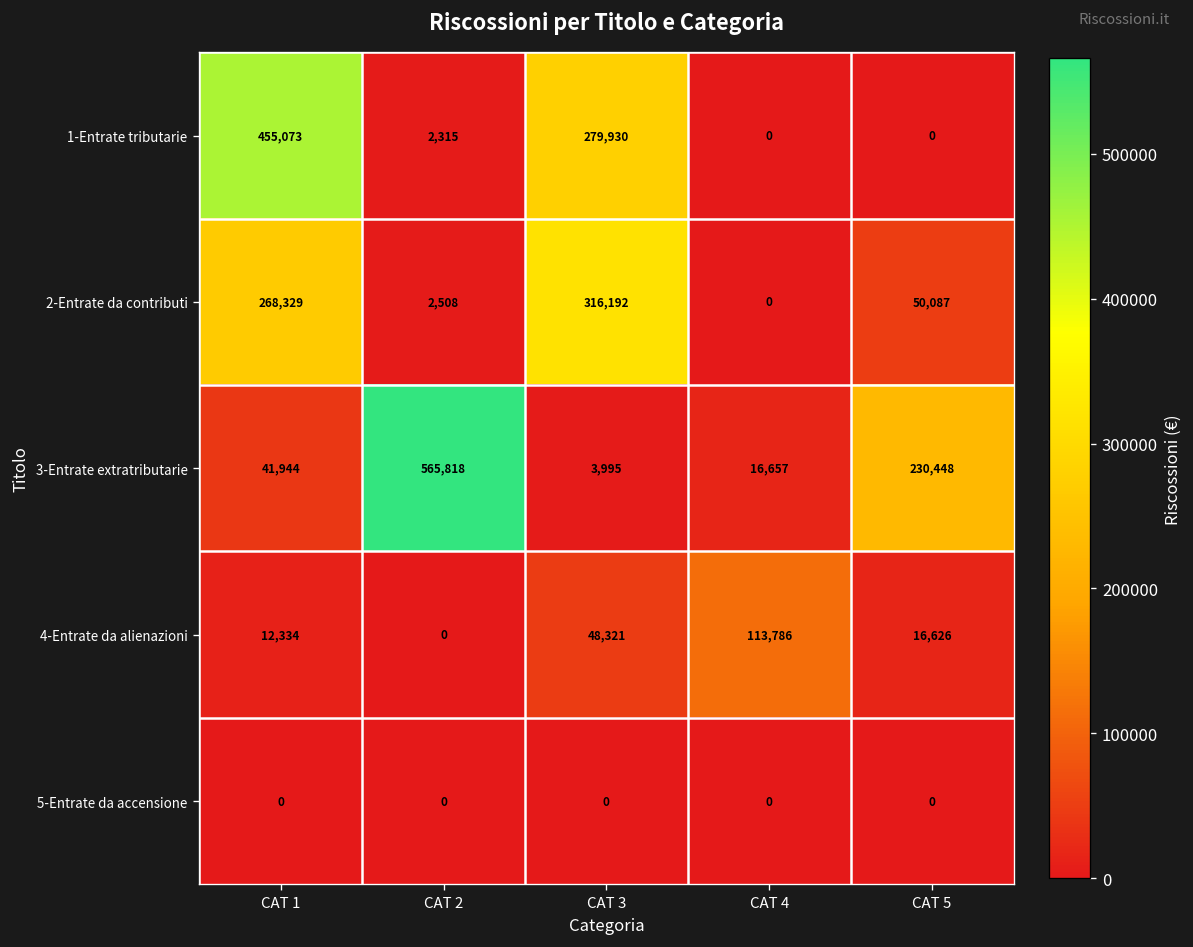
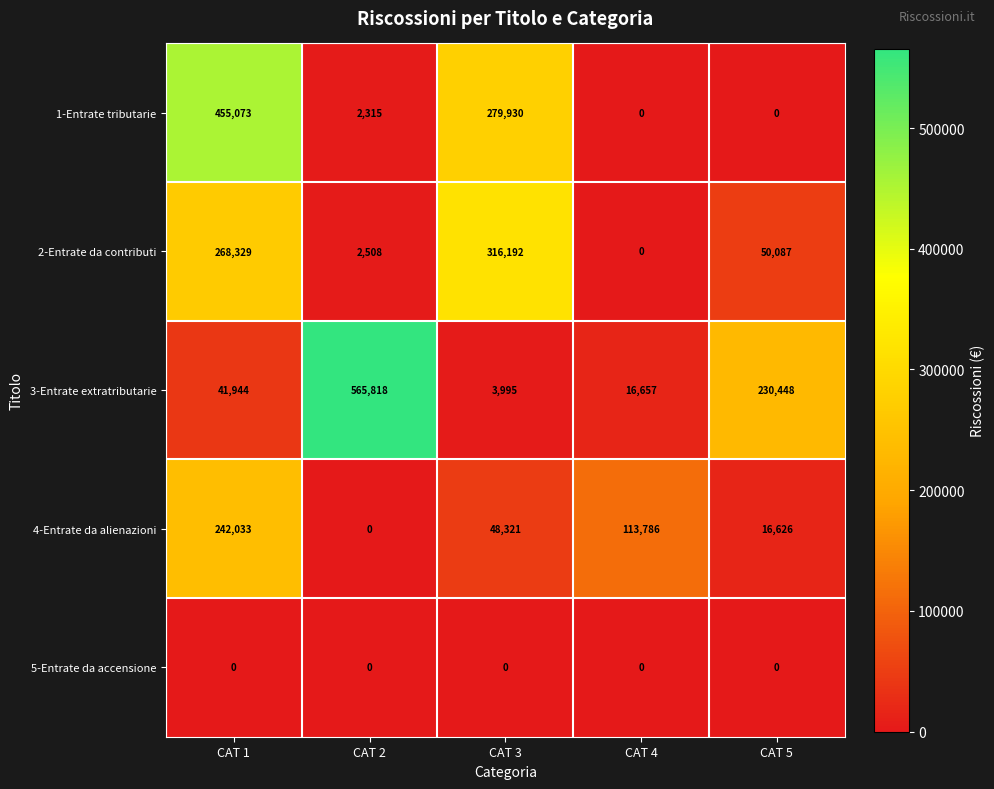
  {
    "1-Entrate tributarie": {
      "CAT 1": "455,073",
      "CAT 2": "2,315",
      "CAT 3": "279,930",
      "CAT 4": "0",
      "CAT 5": "0"
    },
    "2-Entrate da contributi": {
      "CAT 1": "268,329",
      "CAT 2": "2,508",
      "CAT 3": "316,192",
      "CAT 4": "0",
      "CAT 5": "50,087"
    },
    "3-Entrate extratributarie": {
      "CAT 1": "41,944",
      "CAT 2": "565,818",
      "CAT 3": "3,995",
      "CAT 4": "16,657",
      "CAT 5": "230,448"
    },
    "4-Entrate da alienazioni": {
-     "CAT 1": "12,334",
+     "CAT 1": "242,033",
      "CAT 2": "0",
      "CAT 3": "48,321",
      "CAT 4": "113,786",
      "CAT 5": "16,626"
    },
    "5-Entrate da accensione": {
      "CAT 1": "0",
      "CAT 2": "0",
      "CAT 3": "0",
      "CAT 4": "0",
      "CAT 5": "0"
    }
  }
